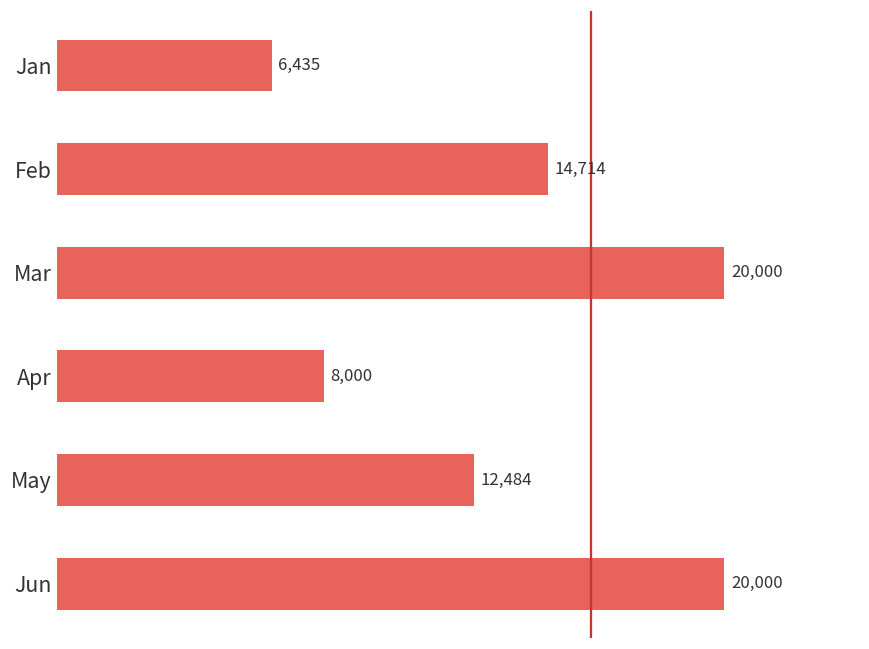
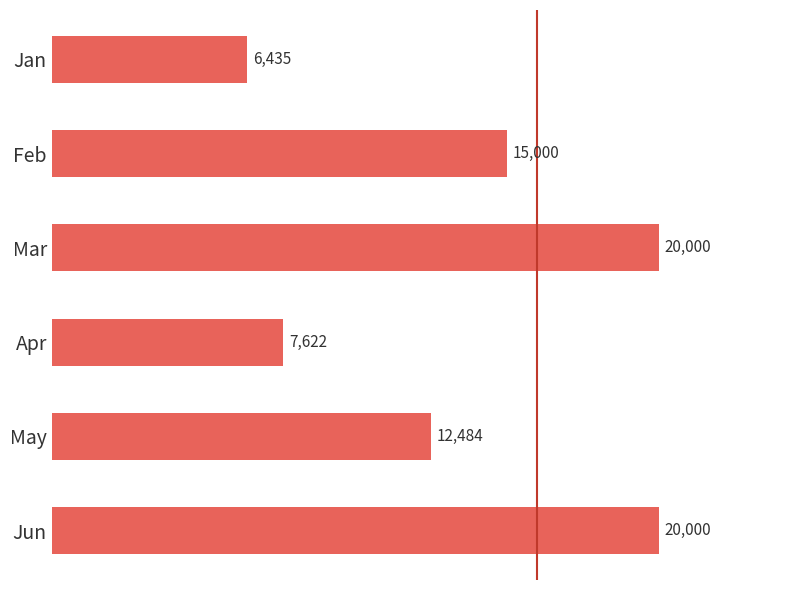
  {
    "Jan": "6,435",
-   "Feb": "14,714",
+   "Feb": "15,000",
    "Mar": "20,000",
-   "Apr": "8,000",
+   "Apr": "7,622",
    "May": "12,484",
    "Jun": "20,000"
  }
